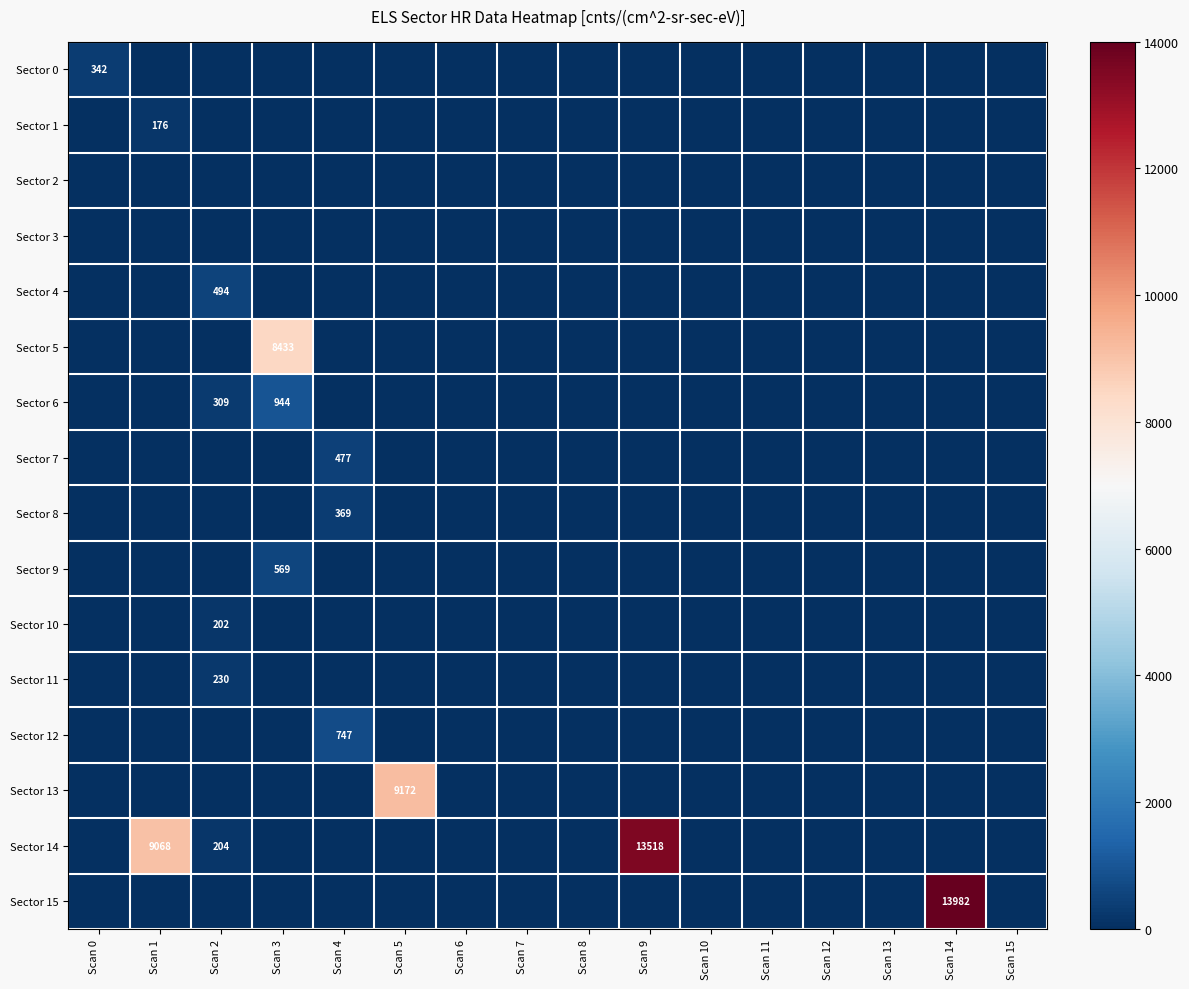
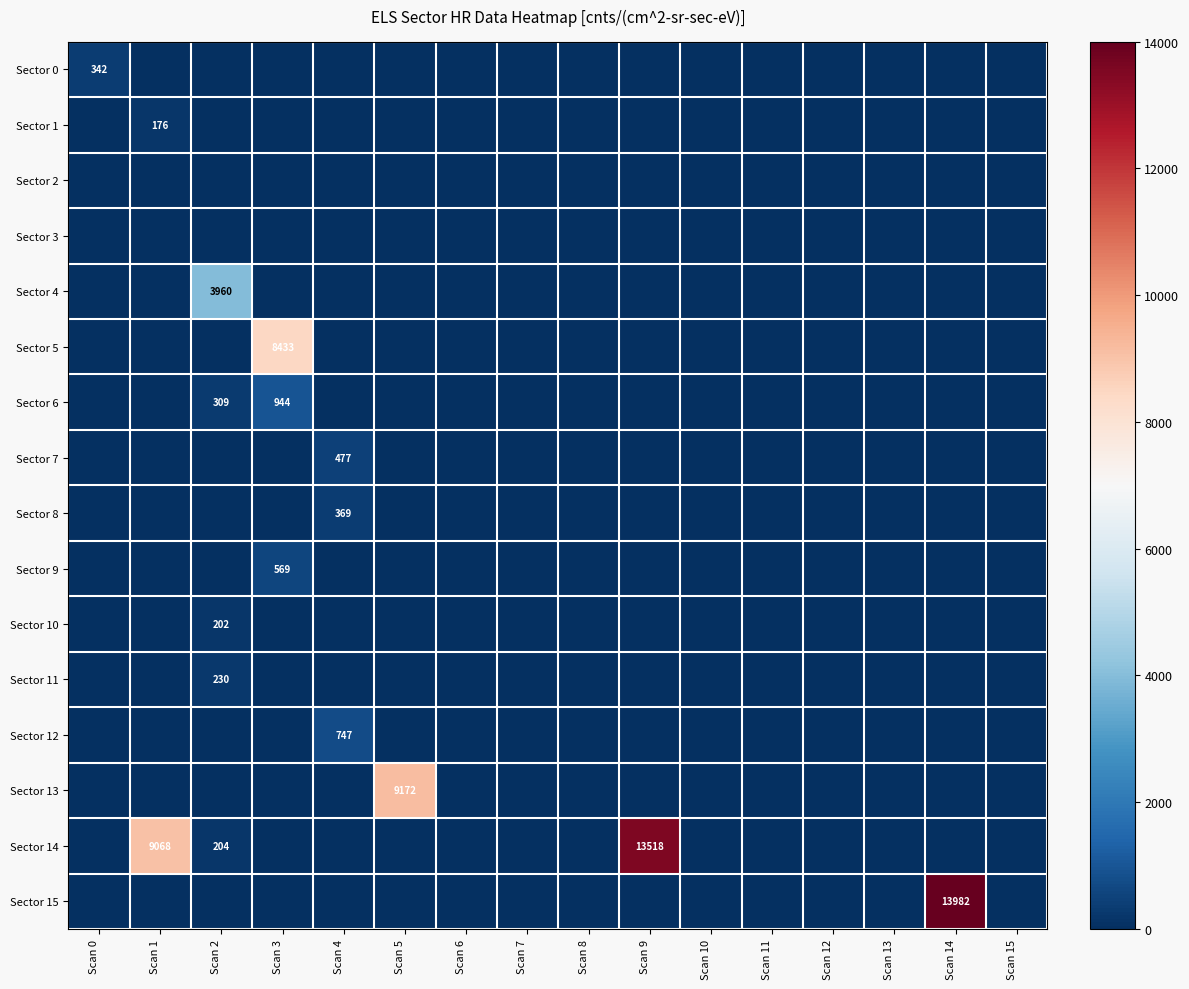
  {
    "Sector 0": {
      "Scan 0": 342
    },
    "Sector 1": {
      "Scan 1": 176
    },
    "Sector 4": {
-     "Scan 2": 494
+     "Scan 2": 3960
    },
    "Sector 5": {
      "Scan 3": 8433
    },
    "Sector 6": {
      "Scan 2": 309,
      "Scan 3": 944
    },
    "Sector 7": {
      "Scan 4": 477
    },
    "Sector 8": {
      "Scan 4": 369
    },
    "Sector 9": {
      "Scan 3": 569
    },
    "Sector 10": {
      "Scan 2": 202
    },
    "Sector 11": {
      "Scan 2": 230
    },
    "Sector 12": {
      "Scan 4": 747
    },
    "Sector 13": {
      "Scan 5": 9172
    },
    "Sector 14": {
      "Scan 1": 9068,
      "Scan 2": 204,
      "Scan 9": 13518
    },
    "Sector 15": {
      "Scan 14": 13982
    }
  }
